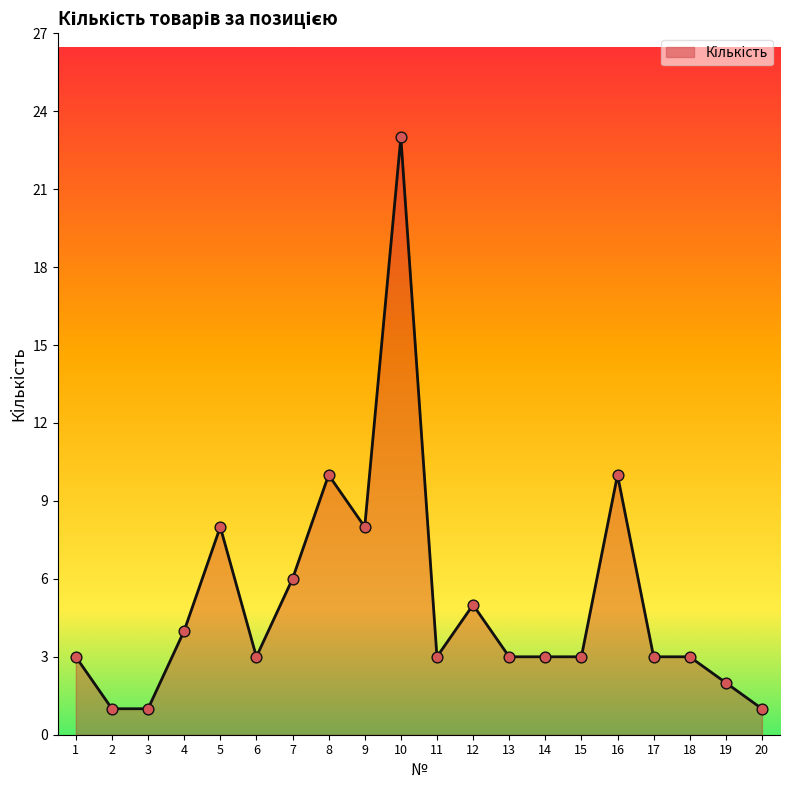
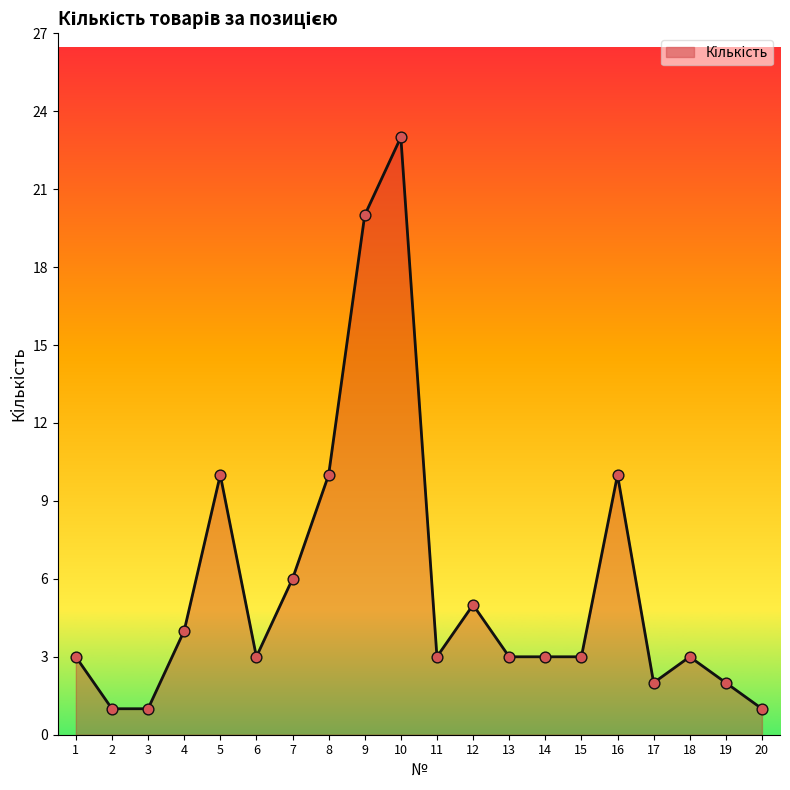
  {
    "1": 3,
    "2": 1,
    "3": 1,
    "4": 4,
-   "5": 8,
+   "5": 10,
    "6": 3,
    "7": 6,
    "8": 10,
-   "9": 8,
+   "9": 20,
    "10": 23,
    "11": 3,
    "12": 5,
    "13": 3,
    "14": 3,
    "15": 3,
    "16": 10,
-   "17": 3,
+   "17": 2,
    "18": 3,
    "19": 2,
    "20": 1
  }
